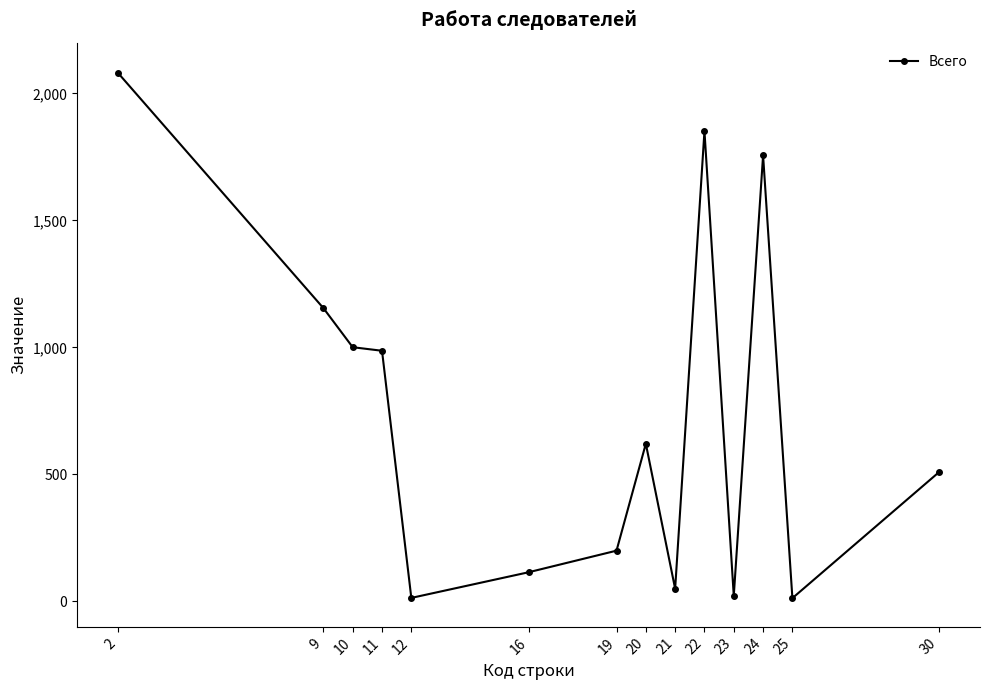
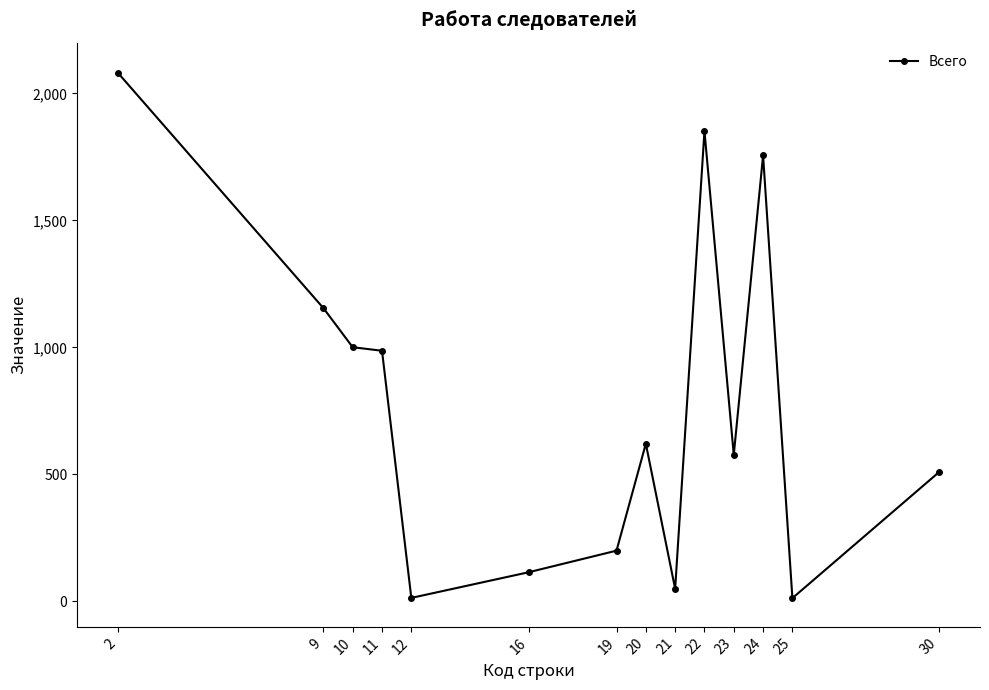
  {
    "2": "2,080",
    "9": "1,160",
    "10": "1,000",
    "11": "990",
    "12": "10",
    "16": "120",
    "19": "200",
    "20": "620",
    "21": "50",
    "22": "1,850",
-   "23": "20",
+   "23": "580",
    "24": "1,760",
    "25": "10",
    "30": "510"
  }
